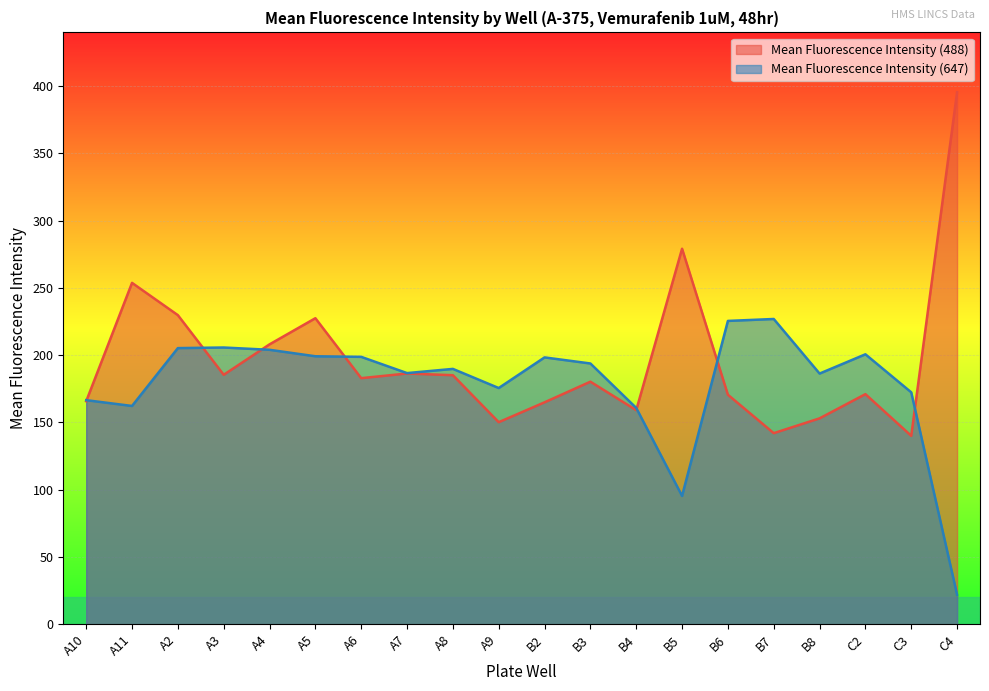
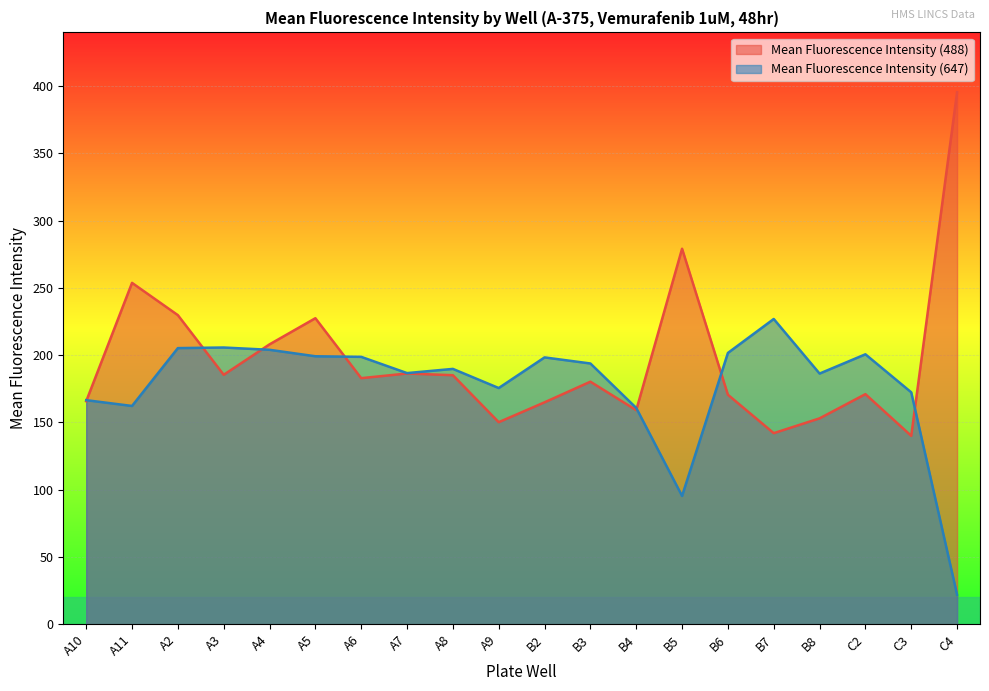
  {
    "Mean Fluorescence Intensity (488)": {
      "A11": 254,
      "A2": 230,
      "A3": 185,
      "A4": 208,
      "A5": 228,
      "A6": 183,
      "A8": 185,
      "A9": 150,
      "B2": 165,
      "B3": 180,
      "B5": 279,
      "B6": 171,
      "B7": 142,
      "B8": 153,
      "C2": 171,
      "C3": 140,
      "C4": 395
    },
    "Mean Fluorescence Intensity (647)": {
      "A11": 162,
      "A2": 205,
      "A3": 206,
      "A4": 204,
      "A5": 199,
      "A6": 199,
      "A8": 190,
      "A9": 176,
      "B2": 198,
      "B3": 194,
      "B5": 95,
-     "B6": 226,
+     "B6": 202,
      "B7": 227,
      "B8": 186,
      "C2": 201,
      "C3": 172,
      "C4": 22
    }
  }
